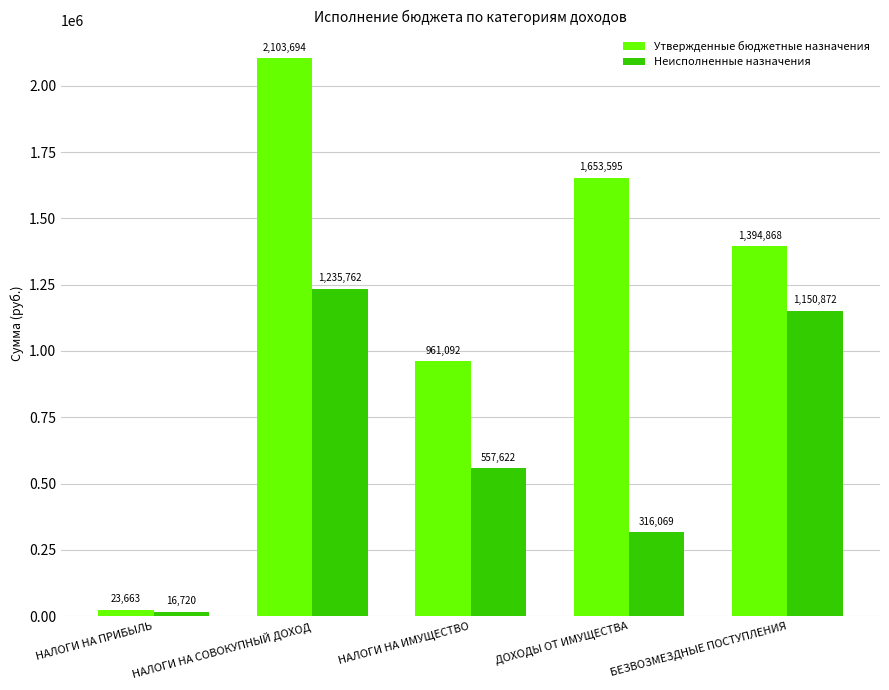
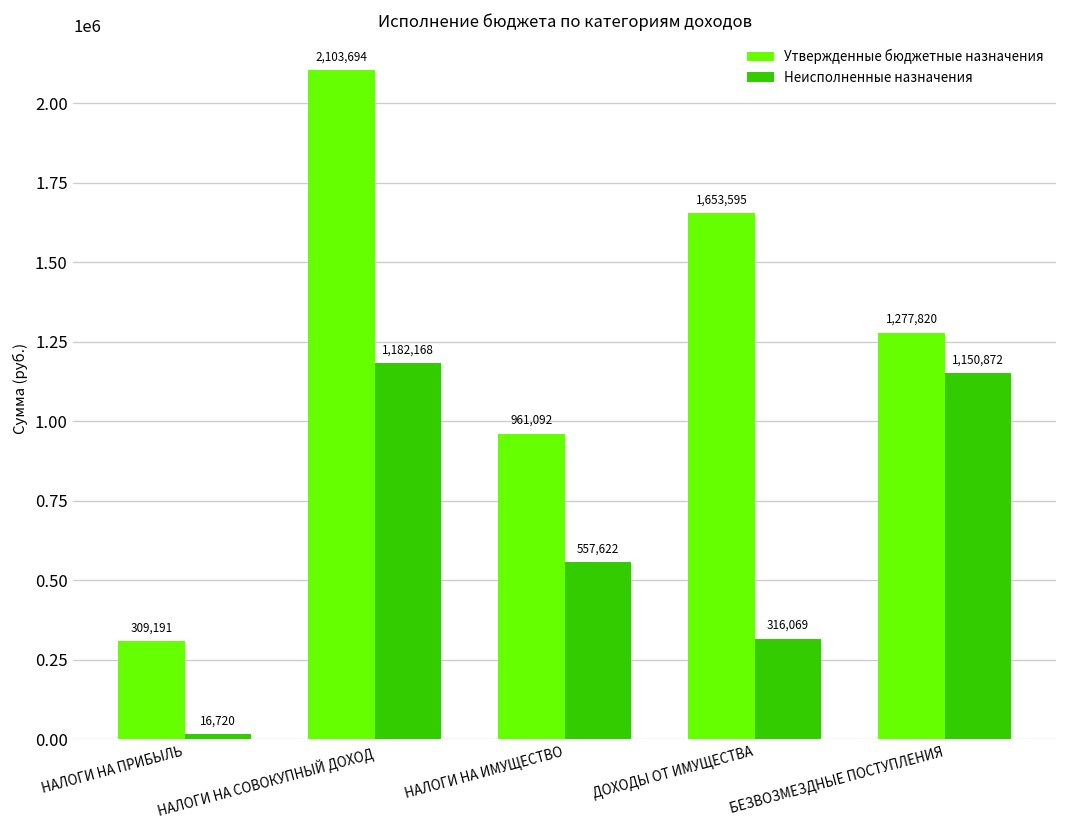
  {
    "Утвержденные бюджетные назначения": {
-     "НАЛОГИ НА ПРИБЫЛЬ": "23,663",
+     "НАЛОГИ НА ПРИБЫЛЬ": "309,191",
      "НАЛОГИ НА СОВОКУПНЫЙ ДОХОД": "2,103,694",
      "НАЛОГИ НА ИМУЩЕСТВО": "961,092",
      "ДОХОДЫ ОТ ИМУЩЕСТВА": "1,653,595",
-     "БЕЗВОЗМЕЗДНЫЕ ПОСТУПЛЕНИЯ": "1,394,868"
+     "БЕЗВОЗМЕЗДНЫЕ ПОСТУПЛЕНИЯ": "1,277,820"
    },
    "Неисполненные назначения": {
      "НАЛОГИ НА ПРИБЫЛЬ": "16,720",
-     "НАЛОГИ НА СОВОКУПНЫЙ ДОХОД": "1,235,762",
+     "НАЛОГИ НА СОВОКУПНЫЙ ДОХОД": "1,182,168",
      "НАЛОГИ НА ИМУЩЕСТВО": "557,622",
      "ДОХОДЫ ОТ ИМУЩЕСТВА": "316,069",
      "БЕЗВОЗМЕЗДНЫЕ ПОСТУПЛЕНИЯ": "1,150,872"
    }
  }
